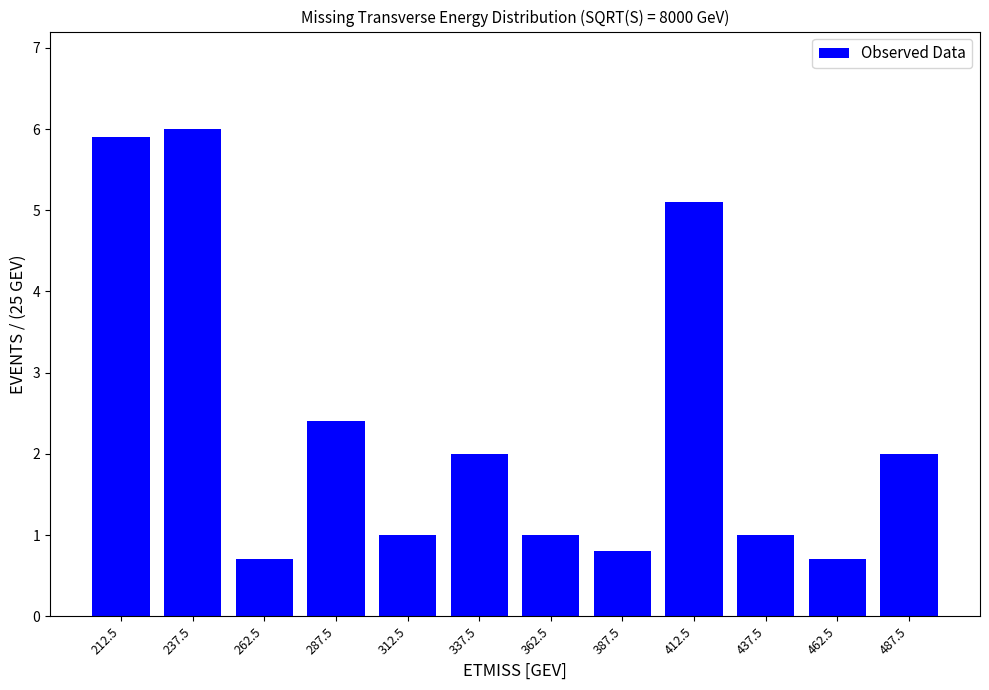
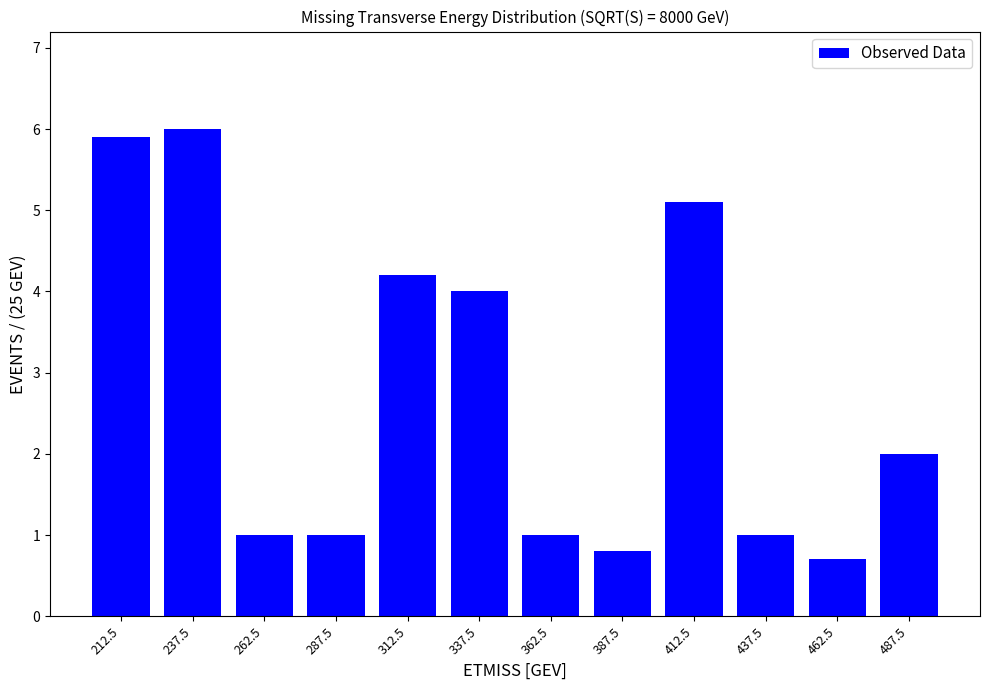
  {
    "212.5": 5.9,
    "237.5": 6.0,
-   "262.5": 0.7,
-   "287.5": 2.4,
-   "312.5": 1.0,
-   "337.5": 2,
+   "262.5": 1.0,
+   "287.5": 1.0,
+   "312.5": 4.2,
+   "337.5": 4,
    "362.5": 1.0,
    "387.5": 0.8,
    "412.5": 5.1,
    "437.5": 1.0,
    "462.5": 0.7,
    "487.5": 2.0
  }
